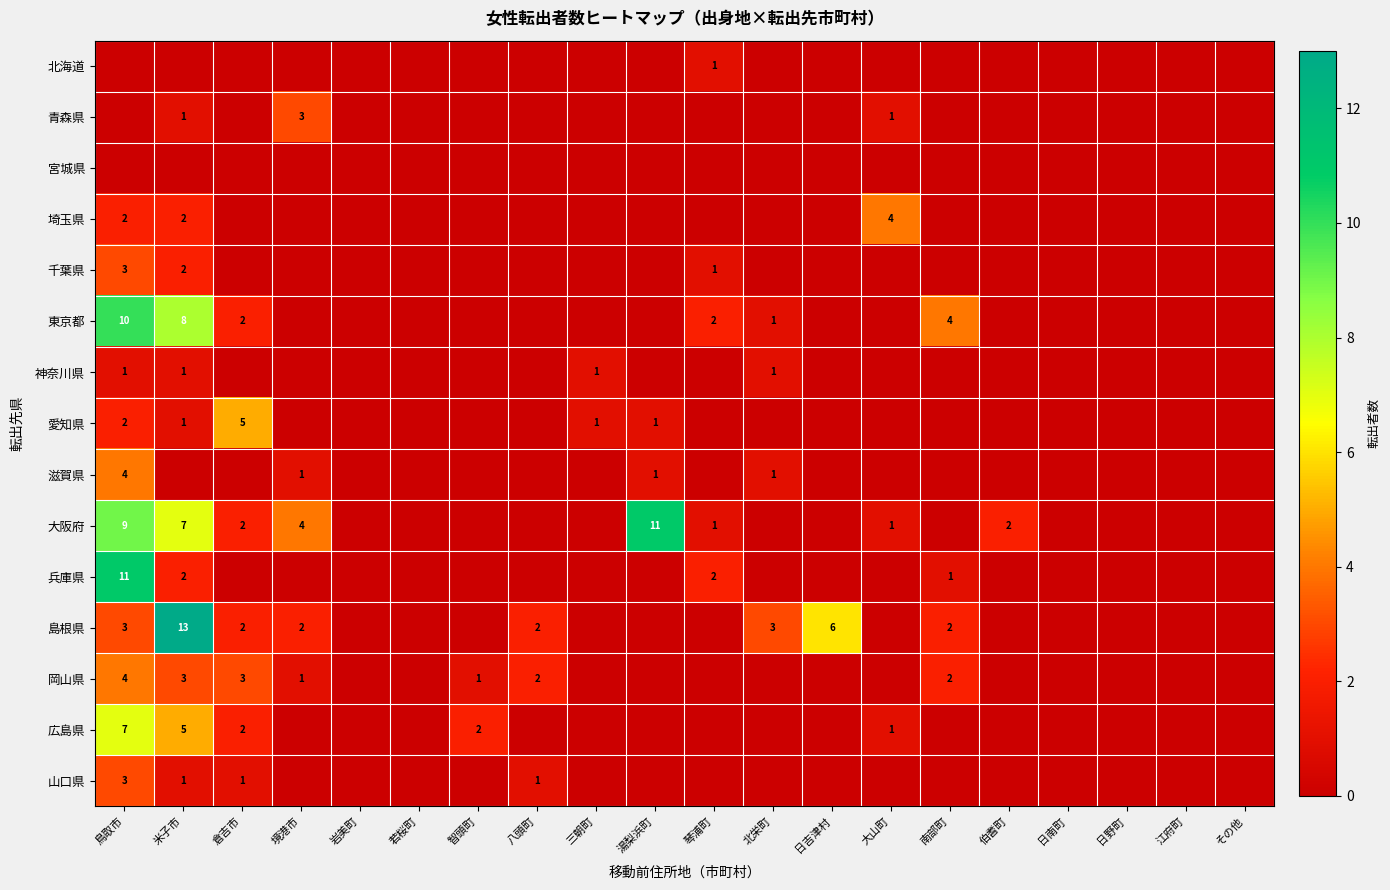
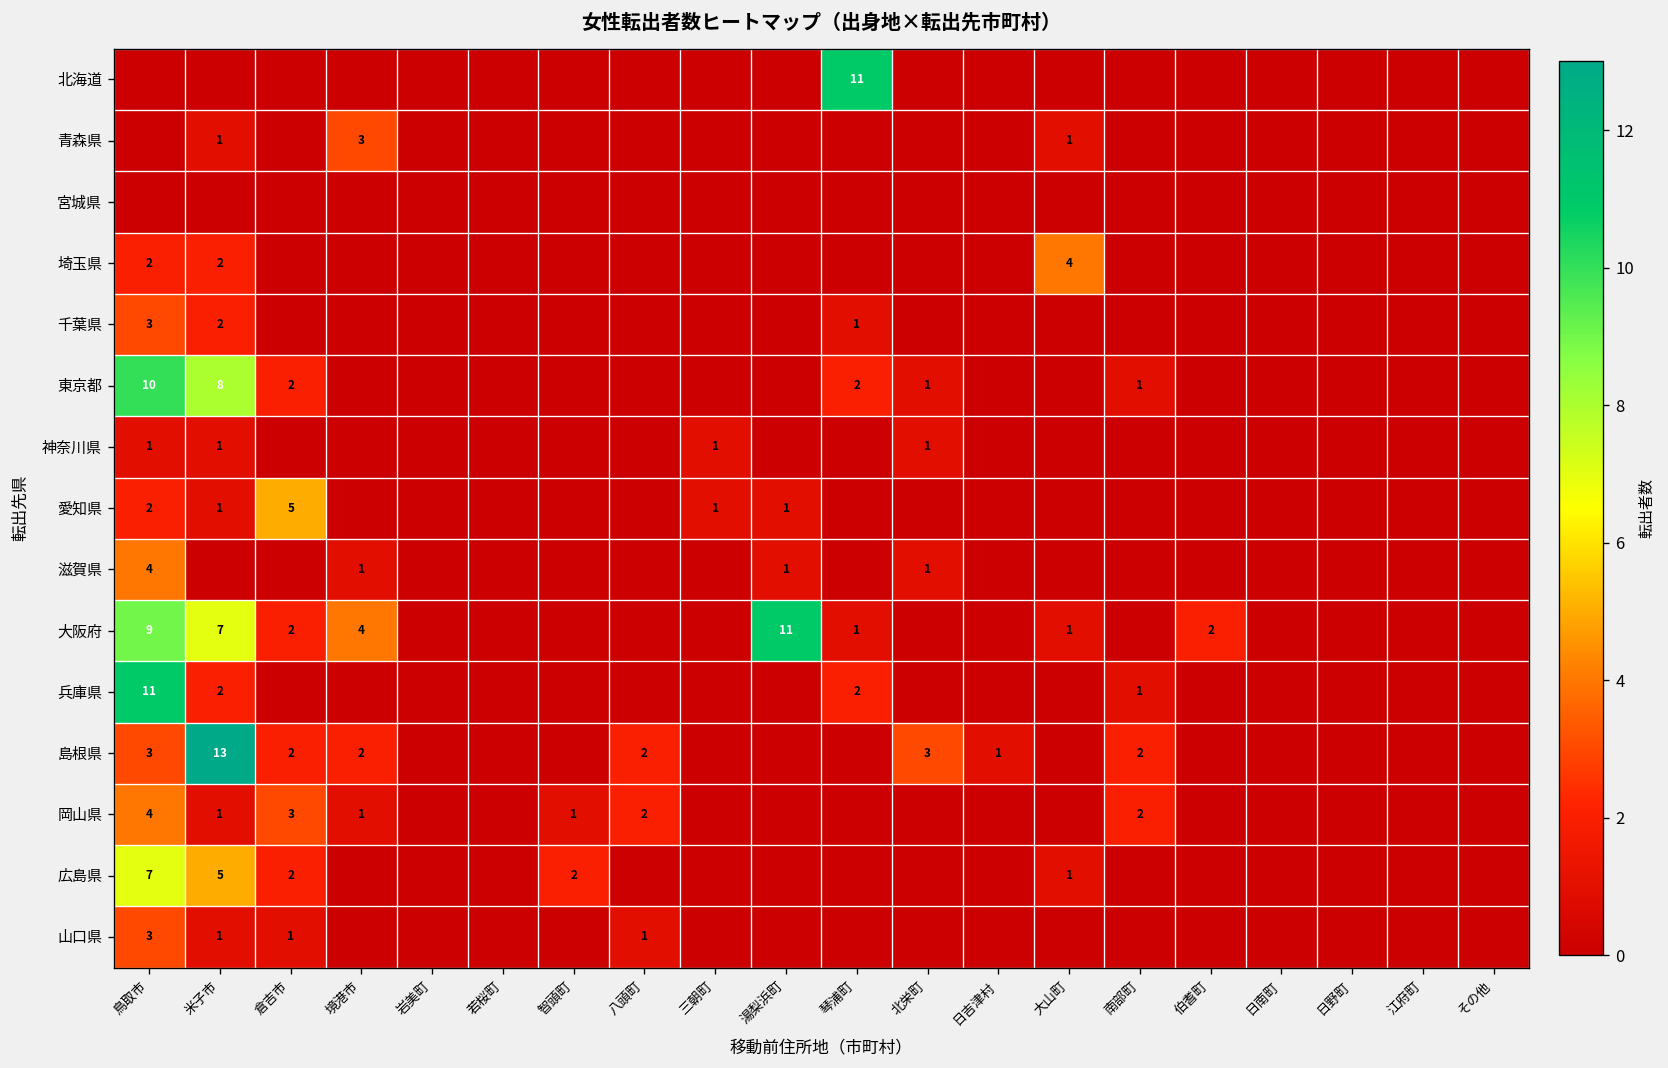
  {
    "北海道": {
-     "琴浦町": 1
+     "琴浦町": 11
    },
    "青森県": {
      "米子市": 1,
      "境港市": 3,
      "大山町": 1
    },
    "埼玉県": {
      "鳥取市": 2,
      "米子市": 2,
      "大山町": 4
    },
    "千葉県": {
      "鳥取市": 3,
      "米子市": 2,
      "琴浦町": 1
    },
    "東京都": {
      "鳥取市": 10,
      "米子市": 8,
      "倉吉市": 2,
      "琴浦町": 2,
      "北栄町": 1,
-     "南部町": 4
+     "南部町": 1
    },
    "神奈川県": {
      "鳥取市": 1,
      "米子市": 1,
      "三朝町": 1,
      "北栄町": 1
    },
    "愛知県": {
      "鳥取市": 2,
      "米子市": 1,
      "倉吉市": 5,
      "三朝町": 1,
      "湯梨浜町": 1
    },
    "滋賀県": {
      "鳥取市": 4,
      "境港市": 1,
      "湯梨浜町": 1,
      "北栄町": 1
    },
    "大阪府": {
      "鳥取市": 9,
      "米子市": 7,
      "倉吉市": 2,
      "境港市": 4,
      "湯梨浜町": 11,
      "琴浦町": 1,
      "大山町": 1,
      "伯耆町": 2
    },
    "兵庫県": {
      "鳥取市": 11,
      "米子市": 2,
      "琴浦町": 2,
      "南部町": 1
    },
    "島根県": {
      "鳥取市": 3,
      "米子市": 13,
      "倉吉市": 2,
      "境港市": 2,
      "八頭町": 2,
      "北栄町": 3,
-     "日吉津村": 6,
+     "日吉津村": 1,
      "南部町": 2
    },
    "岡山県": {
      "鳥取市": 4,
-     "米子市": 3,
+     "米子市": 1,
      "倉吉市": 3,
      "境港市": 1,
      "智頭町": 1,
      "八頭町": 2,
      "南部町": 2
    },
    "広島県": {
      "鳥取市": 7,
      "米子市": 5,
      "倉吉市": 2,
      "智頭町": 2,
      "大山町": 1
    },
    "山口県": {
      "鳥取市": 3,
      "米子市": 1,
      "倉吉市": 1,
      "八頭町": 1
    }
  }
